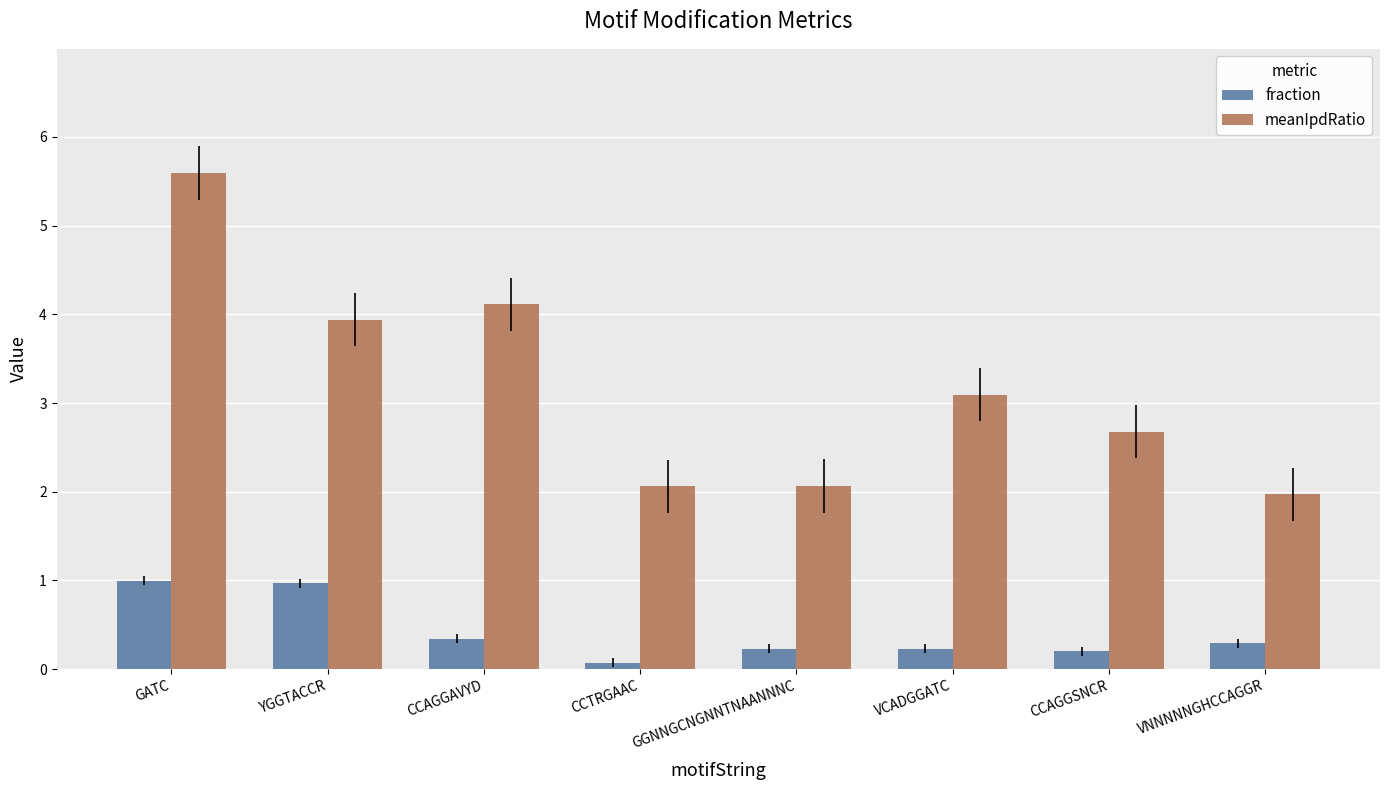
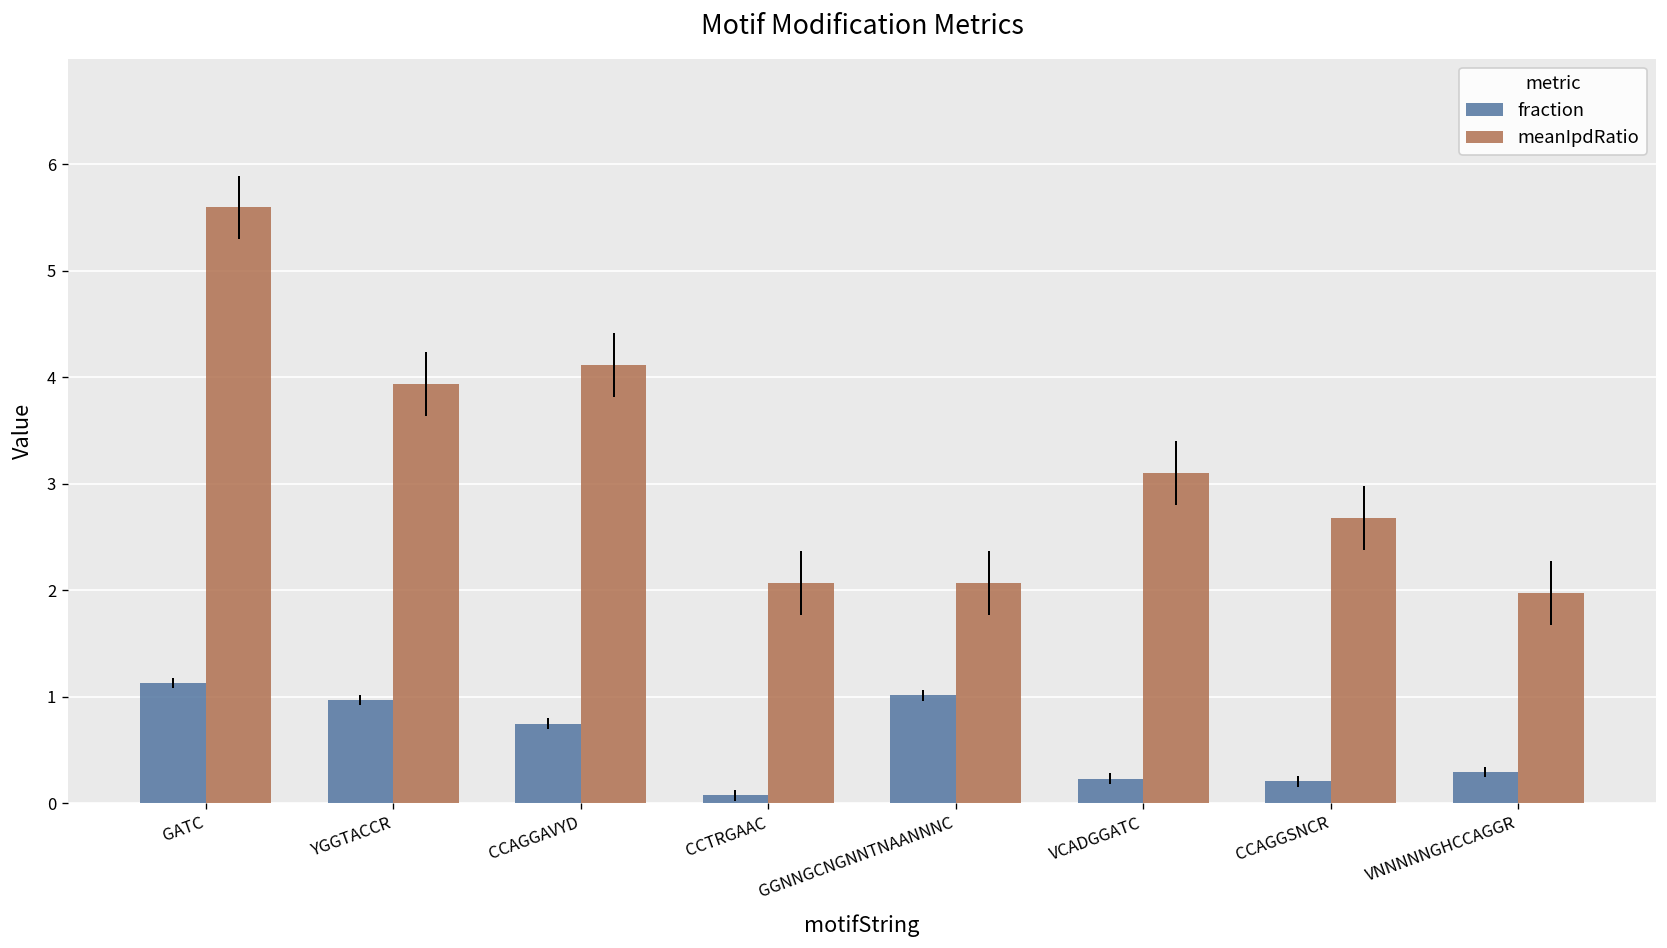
  {
    "fraction": {
-     "GATC": 1.0,
+     "GATC": 1.1,
      "YGGTACCR": 1.0,
-     "CCAGGAVYD": 0.3,
+     "CCAGGAVYD": 0.7,
      "CCTRGAAC": 0.1,
-     "GGNNGCNGNNTNAANNNC": 0.2,
+     "GGNNGCNGNNTNAANNNC": 1.0,
      "VCADGGATC": 0.2,
      "CCAGGSNCR": 0.2,
      "VNNNNNGHCCAGGR": 0.3
    },
    "meanIpdRatio": {
      "GATC": 5.6,
      "YGGTACCR": 3.9,
      "CCAGGAVYD": 4.1,
      "CCTRGAAC": 2.1,
      "GGNNGCNGNNTNAANNNC": 2.1,
      "VCADGGATC": 3.1,
      "CCAGGSNCR": 2.7,
      "VNNNNNGHCCAGGR": 2.0
    }
  }
